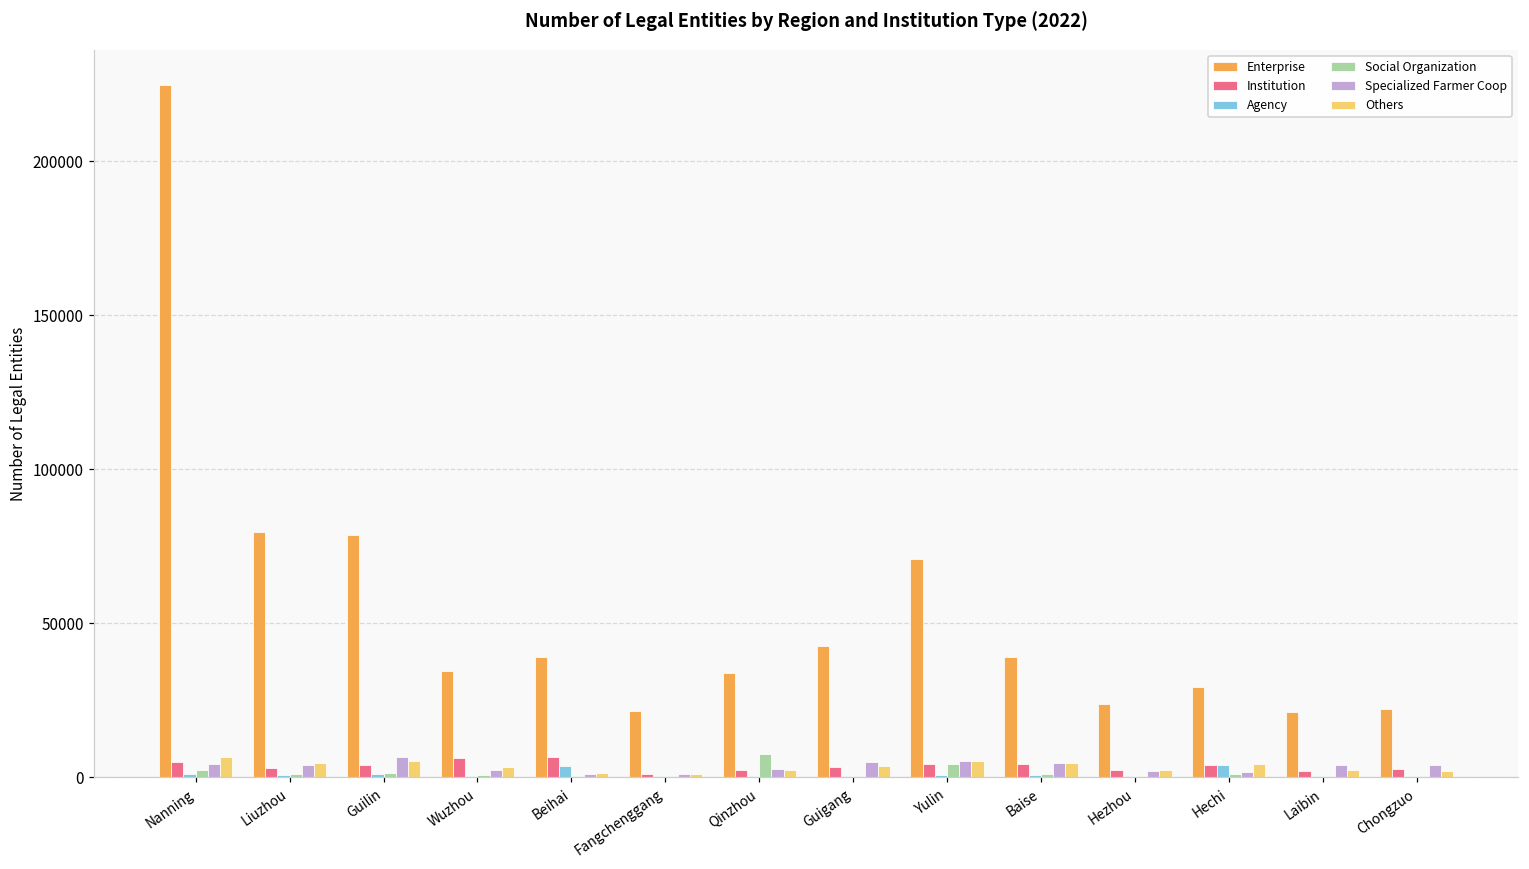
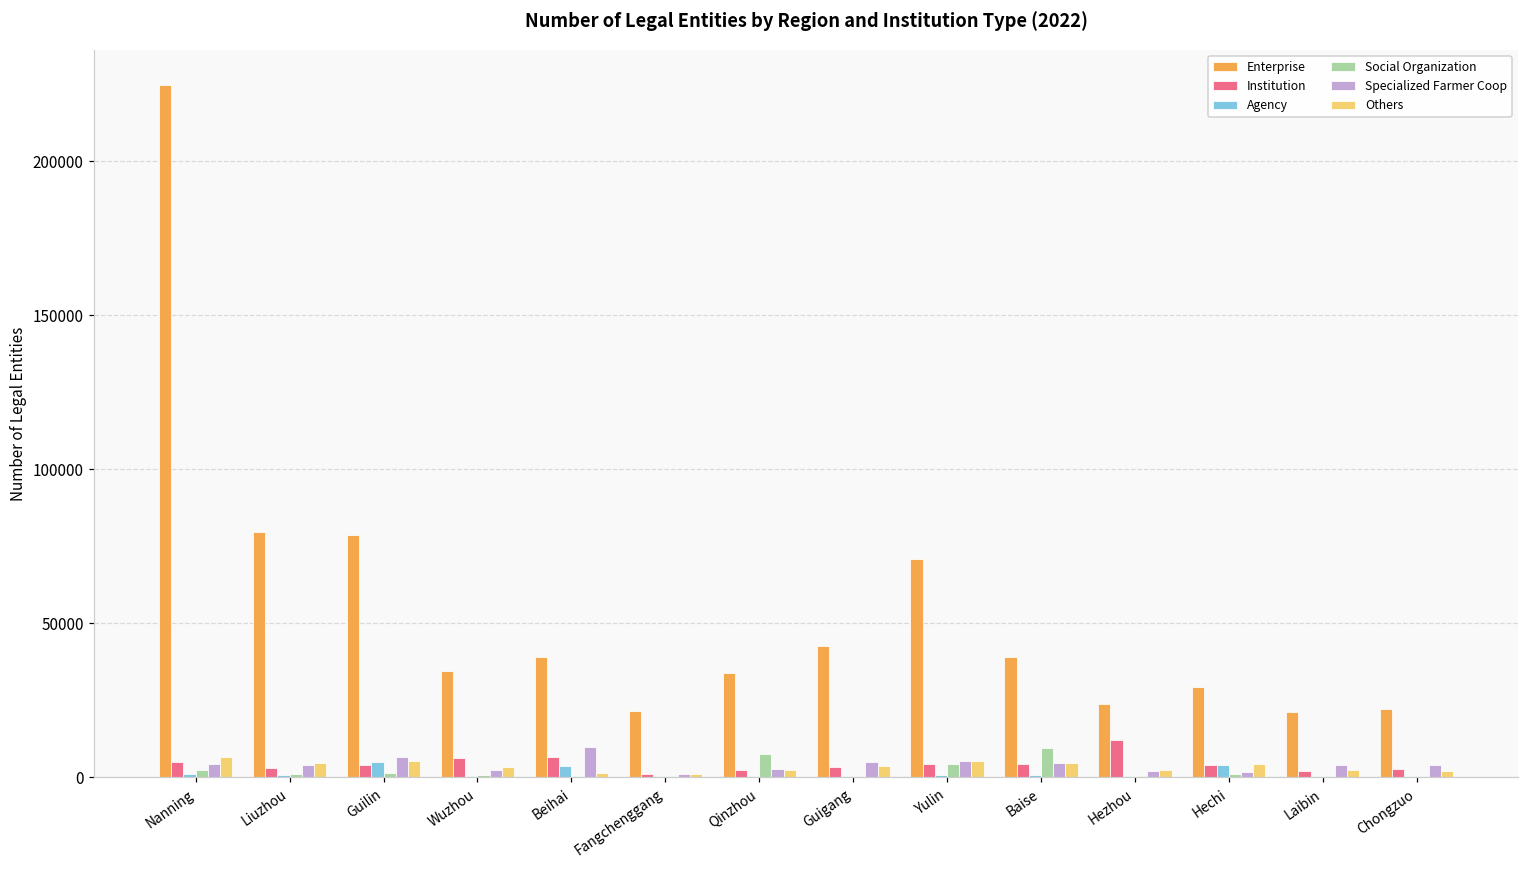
  {
    "Institution": {
      "Nanning": 5000,
      "Liuzhou": 3000,
      "Guilin": 4000,
      "Wuzhou": 6000,
      "Beihai": 7000,
      "Fangchenggang": 1000,
      "Qinzhou": 2000,
      "Guigang": 3000,
      "Yulin": 4000,
      "Baise": 4000,
-     "Hezhou": 2000,
+     "Hezhou": 12000,
      "Hechi": 4000,
      "Laibin": 2000,
      "Chongzuo": 3000
    },
    "Agency": {
      "Nanning": 1000,
-     "Guilin": 1000,
+     "Guilin": 5000,
      "Beihai": 4000,
      "Hechi": 4000
    },
    "Social Organization": {
      "Nanning": 2000,
      "Liuzhou": 1000,
      "Guilin": 1000,
      "Qinzhou": 8000,
      "Yulin": 4000,
-     "Baise": 1000,
+     "Baise": 9000,
      "Hechi": 1000
    },
    "Specialized Farmer Coop": {
      "Nanning": 4000,
      "Liuzhou": 4000,
      "Guilin": 6000,
      "Wuzhou": 2000,
-     "Beihai": 1000,
+     "Beihai": 10000,
      "Fangchenggang": 1000,
      "Qinzhou": 3000,
      "Guigang": 5000,
      "Yulin": 5000,
      "Baise": 5000,
      "Hezhou": 2000,
      "Hechi": 2000,
      "Laibin": 4000,
      "Chongzuo": 4000
    }
  }
